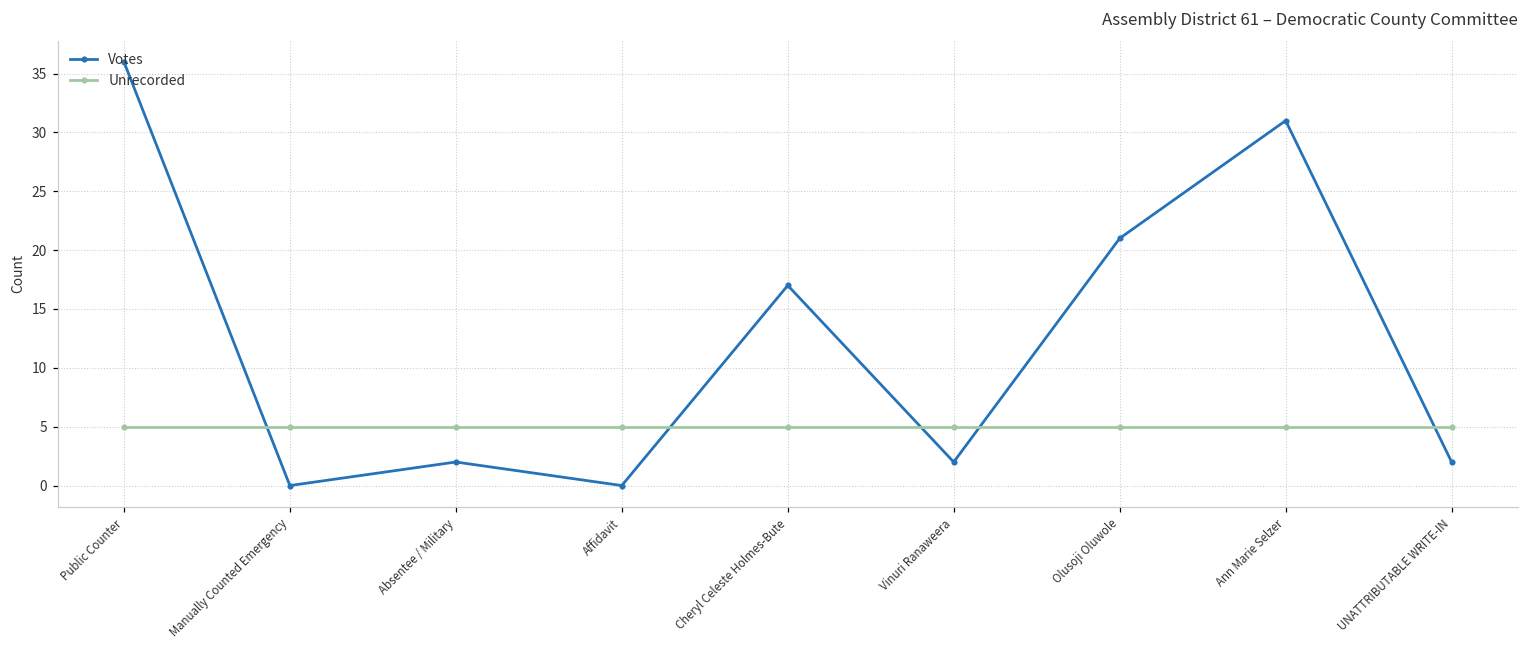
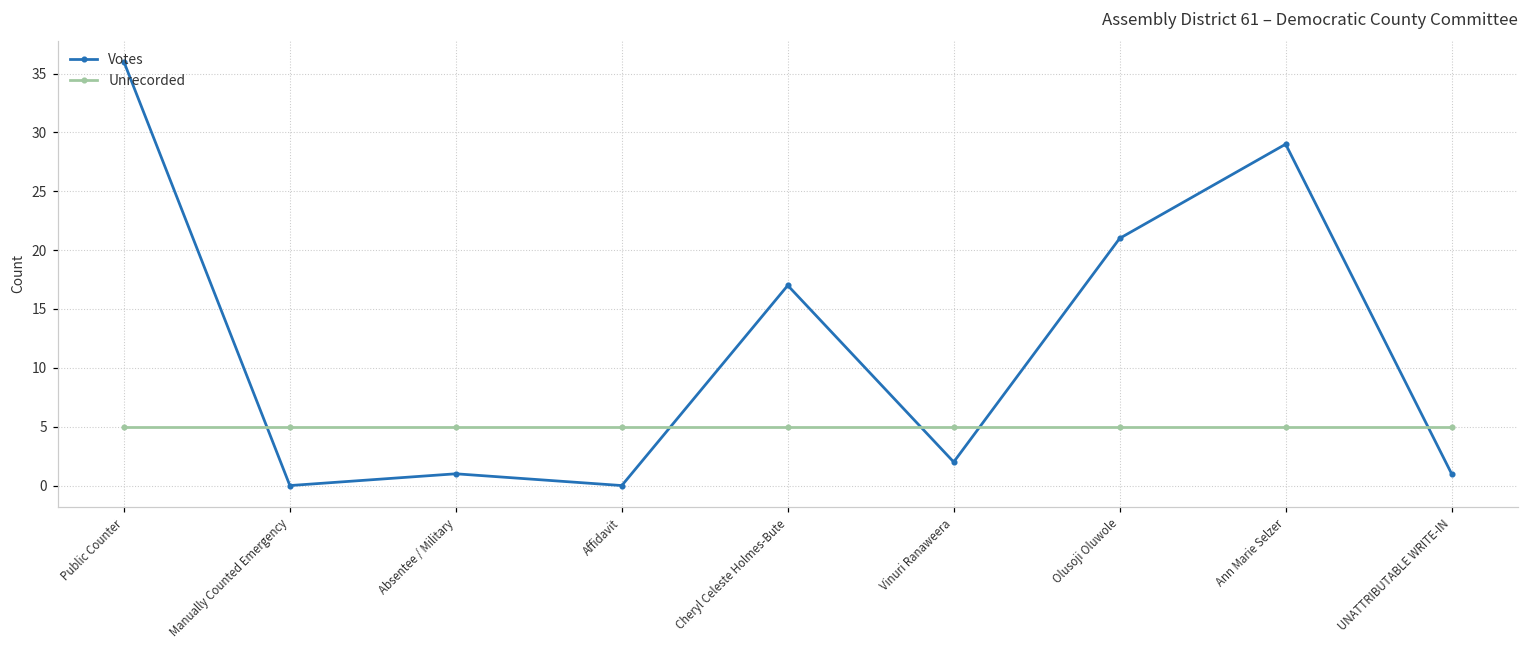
  {
    "Votes": {
      "Public Counter": 36,
      "Manually Counted Emergency": 0,
-     "Absentee / Military": 2,
+     "Absentee / Military": 1,
      "Affidavit": 0,
      "Cheryl Celeste Holmes-Bute": 17,
      "Vinuri Ranaweera": 2,
      "Olusoji Oluwole": 21,
-     "Ann Marie Selzer": 31,
-     "UNATTRIBUTABLE WRITE-IN": 2
+     "Ann Marie Selzer": 29,
+     "UNATTRIBUTABLE WRITE-IN": 1
    },
    "Unrecorded": {
      "Public Counter": 5,
      "Manually Counted Emergency": 5,
      "Absentee / Military": 5,
      "Affidavit": 5,
      "Cheryl Celeste Holmes-Bute": 5,
      "Vinuri Ranaweera": 5,
      "Olusoji Oluwole": 5,
      "Ann Marie Selzer": 5,
      "UNATTRIBUTABLE WRITE-IN": 5
    }
  }
